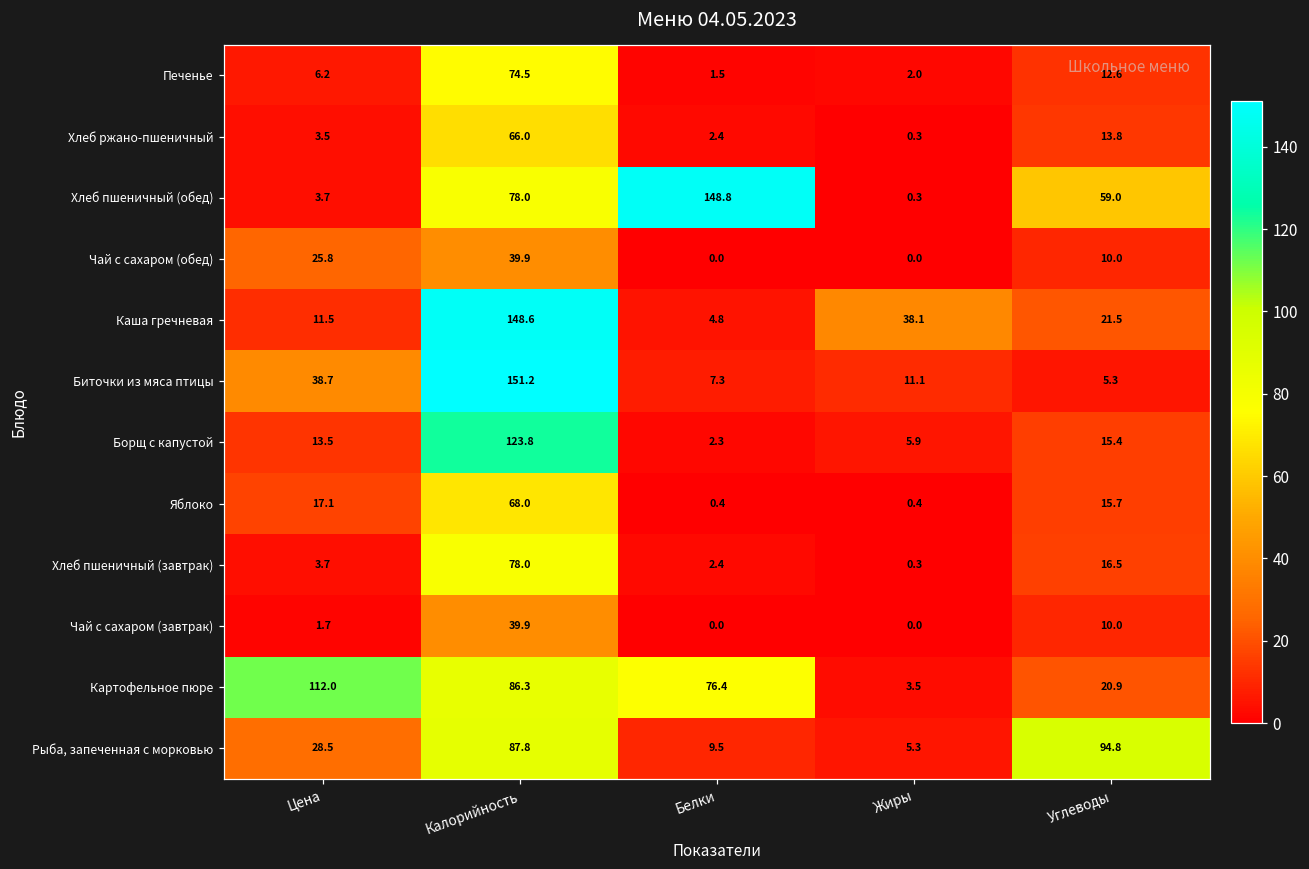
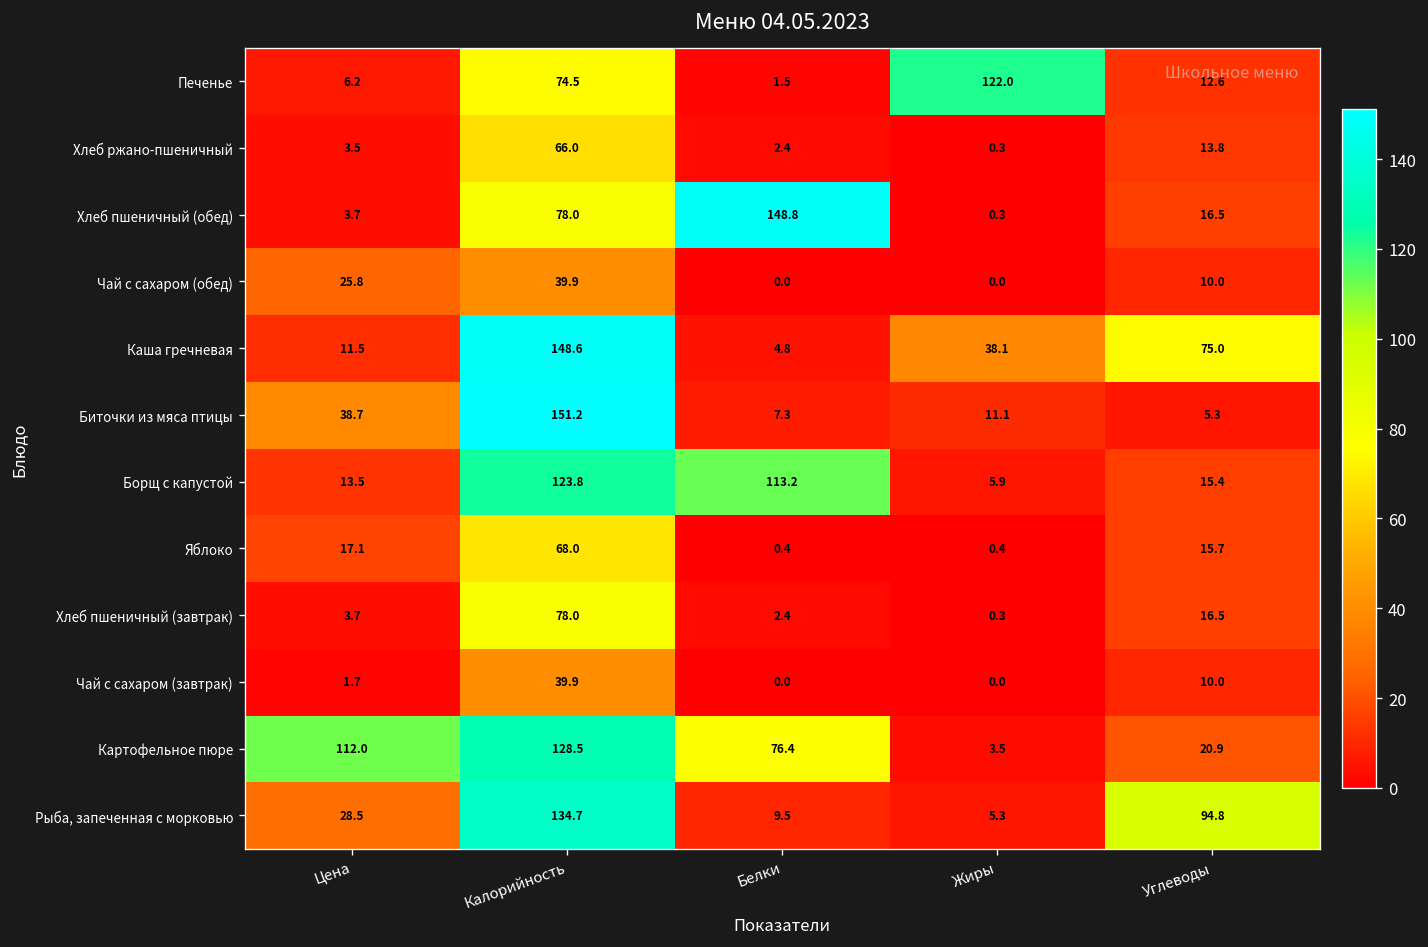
  {
    "Печенье": {
      "Цена": 6.2,
      "Калорийность": 74.5,
      "Белки": 1.5,
-     "Жиры": 2.0
+     "Жиры": 122.0
    },
    "Хлеб ржано-пшеничный": {
      "Цена": 3.5,
      "Калорийность": 66.0,
      "Белки": 2.4,
      "Жиры": 0.3,
      "Углеводы": 13.8
    },
    "Хлеб пшеничный (обед)": {
      "Цена": 3.7,
      "Калорийность": 78.0,
      "Белки": 148.8,
      "Жиры": 0.3,
-     "Углеводы": 59.0
+     "Углеводы": 16.5
    },
    "Чай с сахаром (обед)": {
      "Цена": 25.8,
      "Калорийность": 39.9,
      "Белки": 0.0,
      "Жиры": 0.0,
      "Углеводы": 10.0
    },
    "Каша гречневая": {
      "Цена": 11.5,
      "Калорийность": 148.6,
      "Белки": 4.8,
      "Жиры": 38.1,
-     "Углеводы": 21.5
+     "Углеводы": 75.0
    },
    "Биточки из мяса птицы": {
      "Цена": 38.7,
      "Калорийность": 151.2,
      "Белки": 7.3,
      "Жиры": 11.1,
      "Углеводы": 5.3
    },
    "Борщ с капустой": {
      "Цена": 13.5,
      "Калорийность": 123.8,
-     "Белки": 2.3,
+     "Белки": 113.2,
      "Жиры": 5.9,
      "Углеводы": 15.4
    },
    "Яблоко": {
      "Цена": 17.1,
      "Калорийность": 68.0,
      "Белки": 0.4,
      "Жиры": 0.4,
      "Углеводы": 15.7
    },
    "Хлеб пшеничный (завтрак)": {
      "Цена": 3.7,
      "Калорийность": 78.0,
      "Белки": 2.4,
      "Жиры": 0.3,
      "Углеводы": 16.5
    },
    "Чай с сахаром (завтрак)": {
      "Цена": 1.7,
      "Калорийность": 39.9,
      "Белки": 0.0,
      "Жиры": 0.0,
      "Углеводы": 10.0
    },
    "Картофельное пюре": {
      "Цена": 112.0,
-     "Калорийность": 86.3,
+     "Калорийность": 128.5,
      "Белки": 76.4,
      "Жиры": 3.5,
      "Углеводы": 20.9
    },
    "Рыба, запеченная с морковью": {
      "Цена": 28.5,
-     "Калорийность": 87.8,
+     "Калорийность": 134.7,
      "Белки": 9.5,
      "Жиры": 5.3,
      "Углеводы": 94.8
    }
  }
